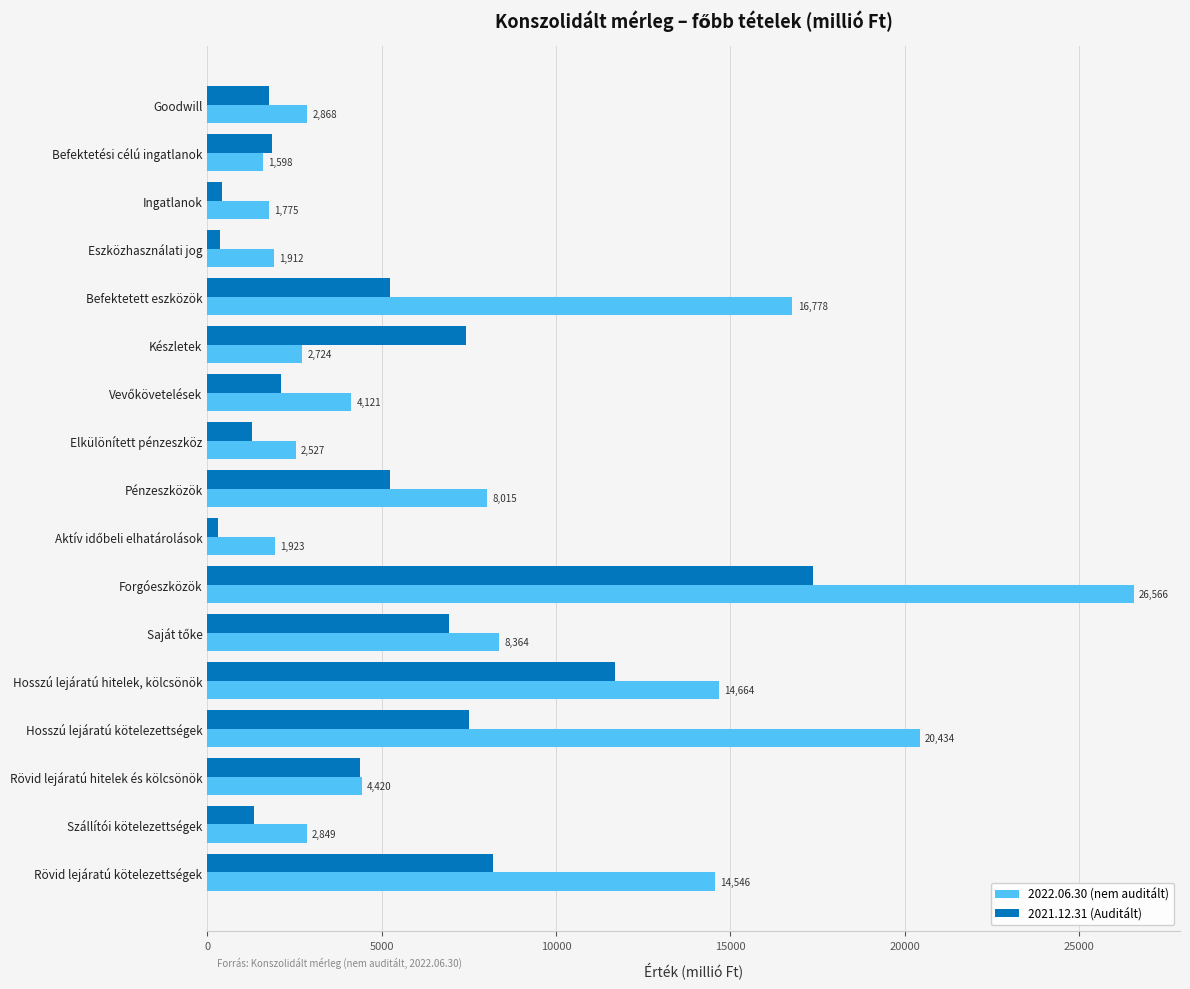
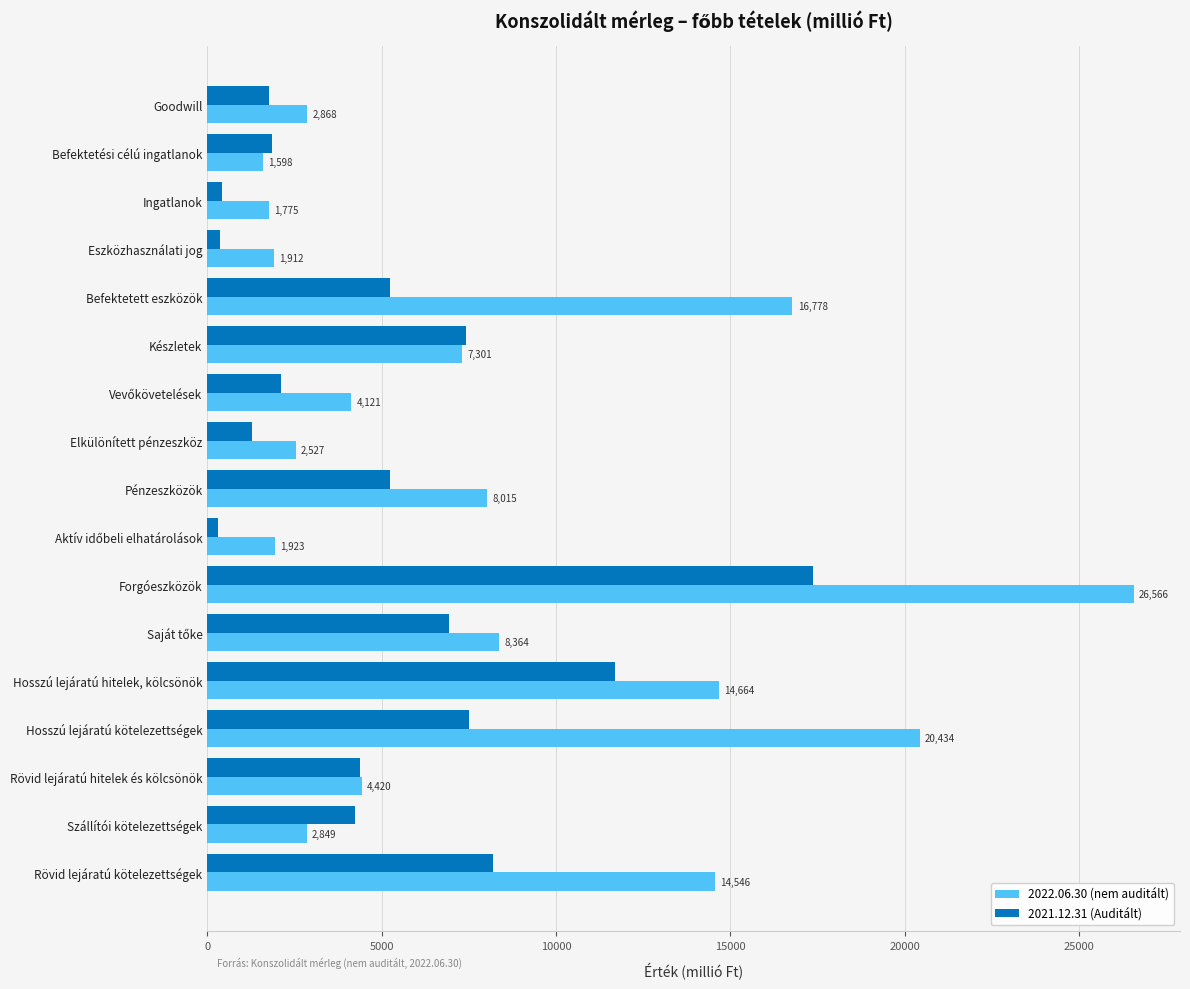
  {
    "2022.06.30 (nem auditált)": {
      "Goodwill": "2,868",
      "Befektetési célú ingatlanok": "1,598",
      "Ingatlanok": "1,775",
      "Eszközhasználati jog": "1,912",
      "Befektetett eszközök": "16,778",
-     "Készletek": "2,724",
+     "Készletek": "7,301",
      "Vevőkövetelések": "4,121",
      "Elkülönített pénzeszköz": "2,527",
      "Pénzeszközök": "8,015",
      "Aktív időbeli elhatárolások": "1,923",
      "Forgóeszközök": "26,566",
      "Saját tőke": "8,364",
      "Hosszú lejáratú hitelek, kölcsönök": "14,664",
      "Hosszú lejáratú kötelezettségek": "20,434",
      "Rövid lejáratú hitelek és kölcsönök": "4,420",
      "Szállítói kötelezettségek": "2,849",
      "Rövid lejáratú kötelezettségek": "14,546"
    },
    "2021.12.31 (Auditált)": {
      "Goodwill": "1800",
      "Befektetési célú ingatlanok": "1800",
      "Ingatlanok": "400",
      "Eszközhasználati jog": "300",
      "Befektetett eszközök": "5200",
      "Készletek": "7400",
      "Vevőkövetelések": "2100",
      "Elkülönített pénzeszköz": "1300",
      "Pénzeszközök": "5200",
      "Aktív időbeli elhatárolások": "300",
      "Forgóeszközök": "17400",
      "Saját tőke": "6900",
      "Hosszú lejáratú hitelek, kölcsönök": "11700",
      "Hosszú lejáratú kötelezettségek": "7500",
      "Rövid lejáratú hitelek és kölcsönök": "4400",
-     "Szállítói kötelezettségek": "1300",
+     "Szállítói kötelezettségek": "4200",
      "Rövid lejáratú kötelezettségek": "8200"
    }
  }
